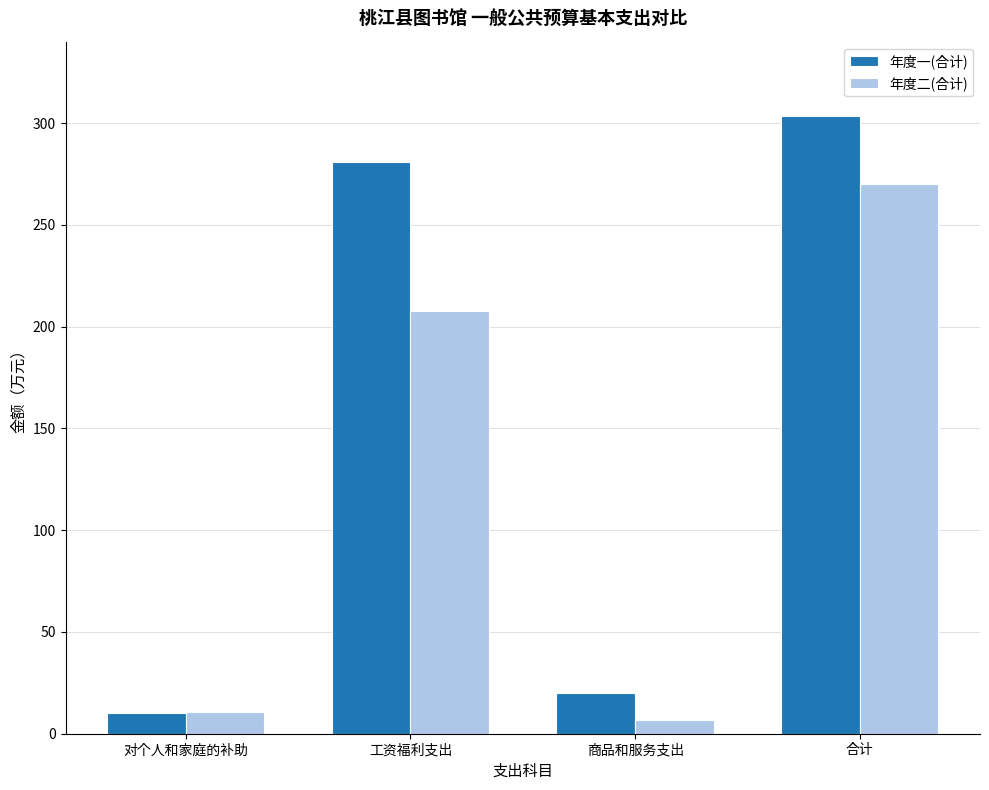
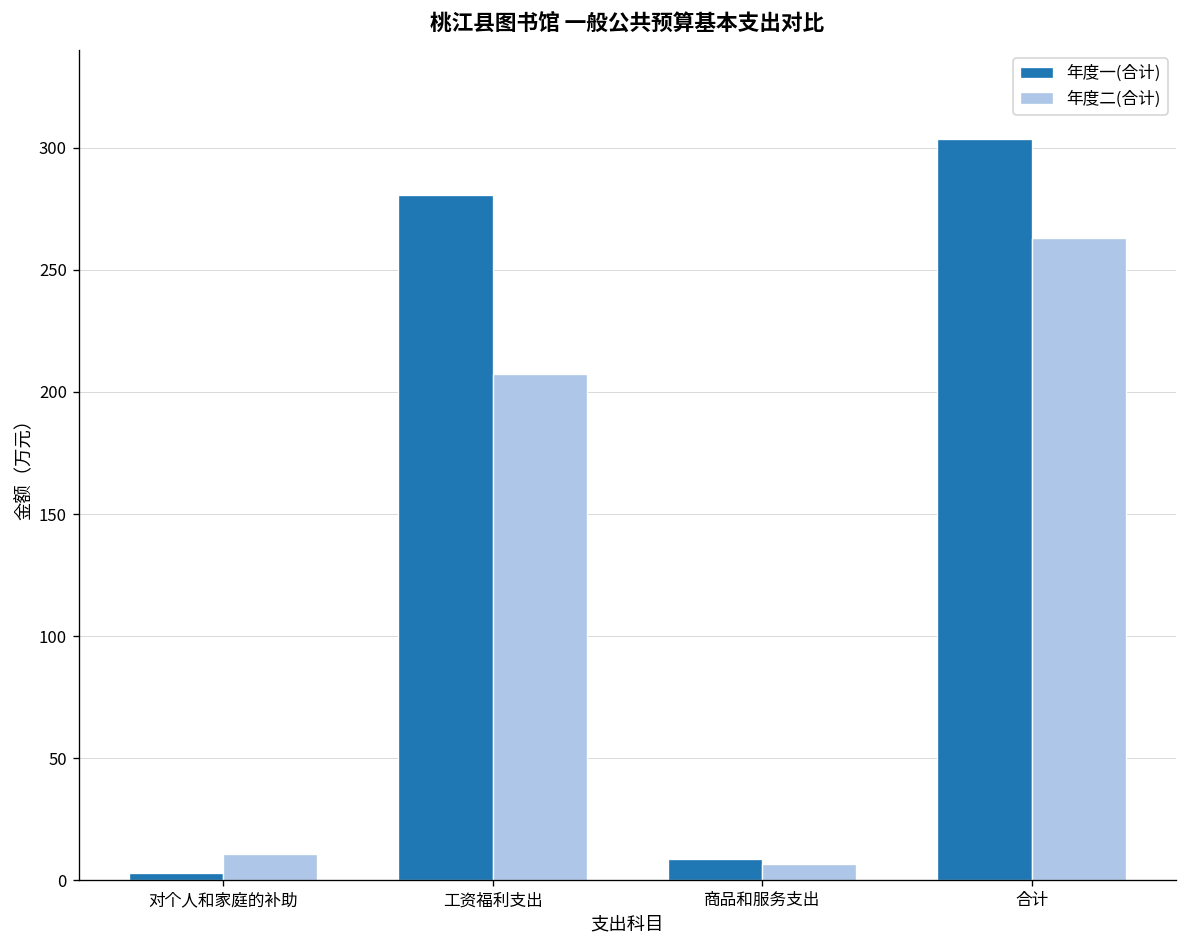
  {
    "年度一(合计)": {
-     "对个人和家庭的补助": 10,
+     "对个人和家庭的补助": 3,
      "工资福利支出": 281,
-     "商品和服务支出": 20,
+     "商品和服务支出": 9,
      "合计": 303
    },
    "年度二(合计)": {
      "对个人和家庭的补助": 11,
      "工资福利支出": 208,
      "商品和服务支出": 7,
-     "合计": 270
+     "合计": 263
    }
  }
